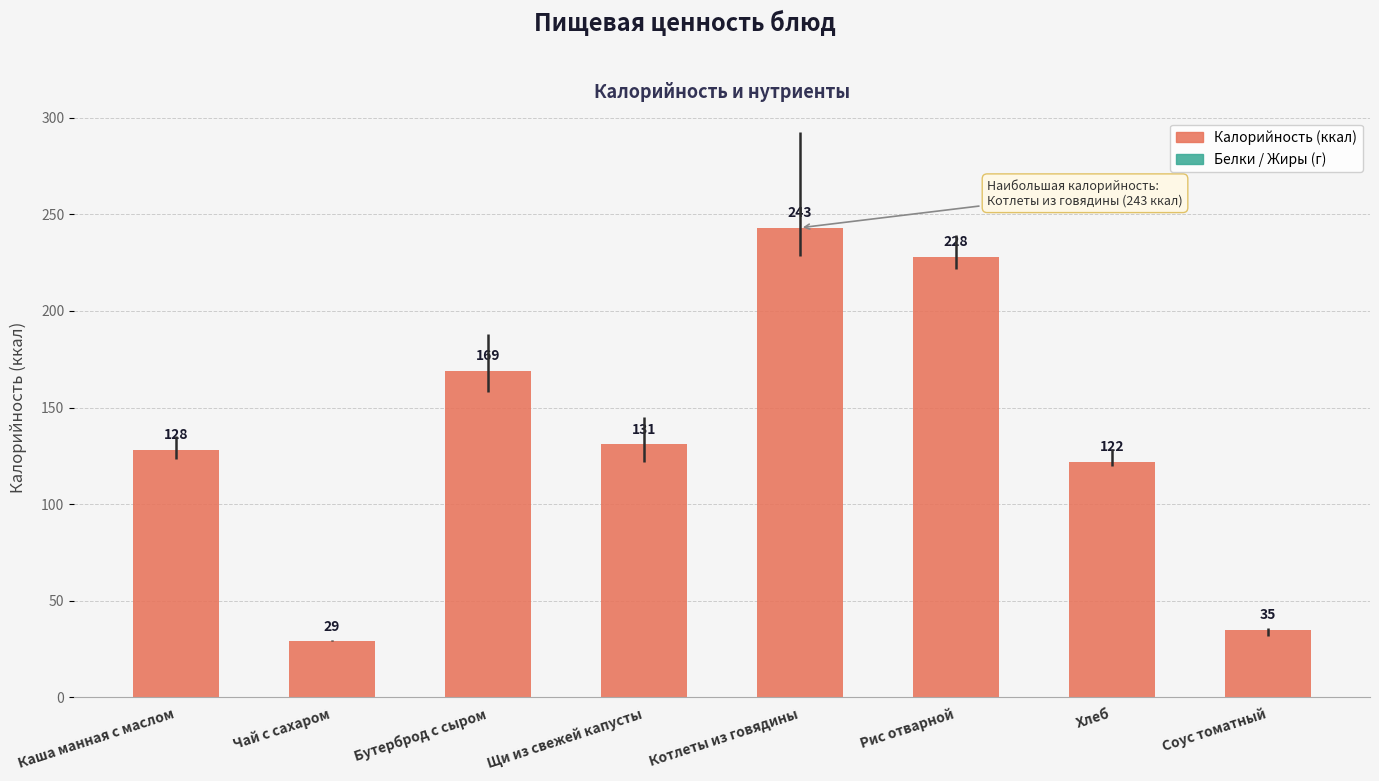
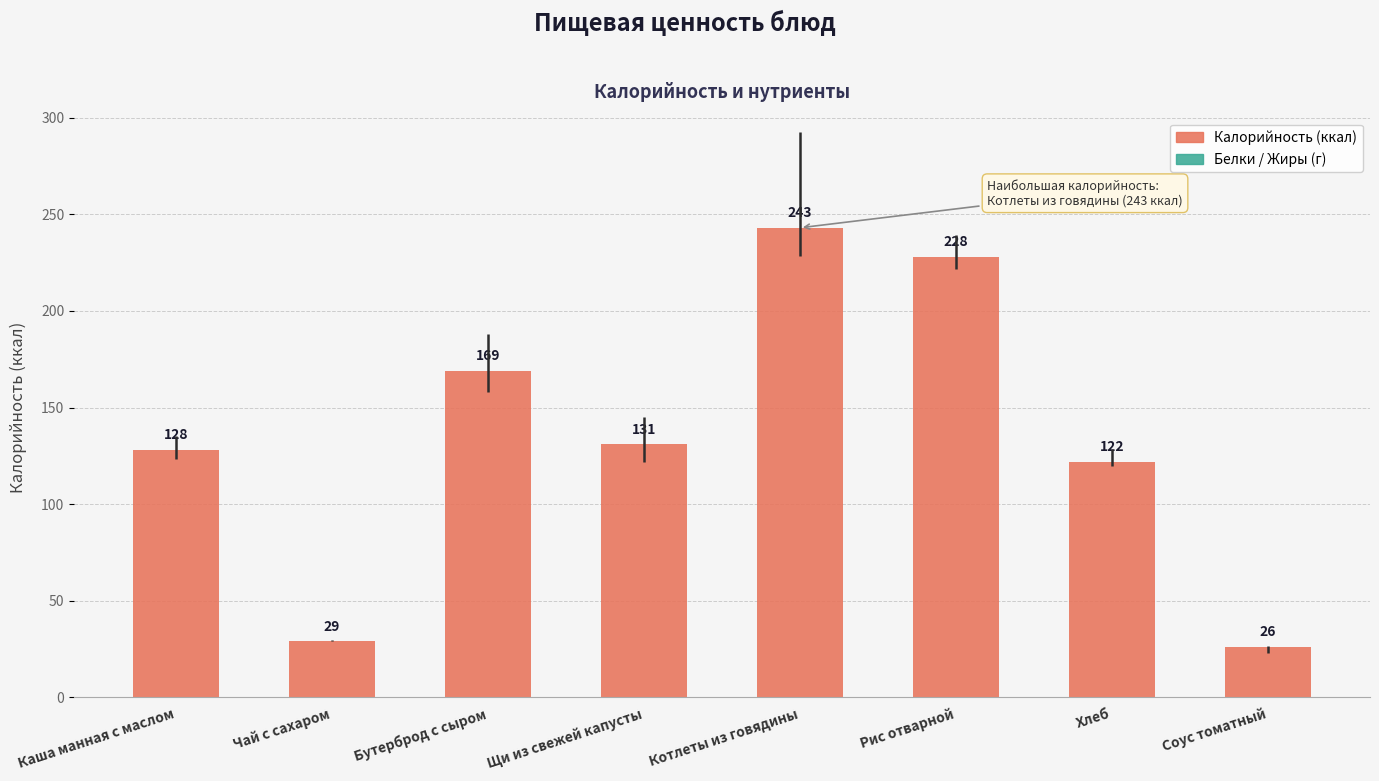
  {
    "Каша манная с маслом": 128,
    "Чай с сахаром": 29,
    "Бутерброд с сыром": 169,
    "Щи из свежей капусты": 131,
    "Рис отварной": 228,
    "Хлеб": 122,
-   "Соус томатный": 35
+   "Соус томатный": 26
  }
